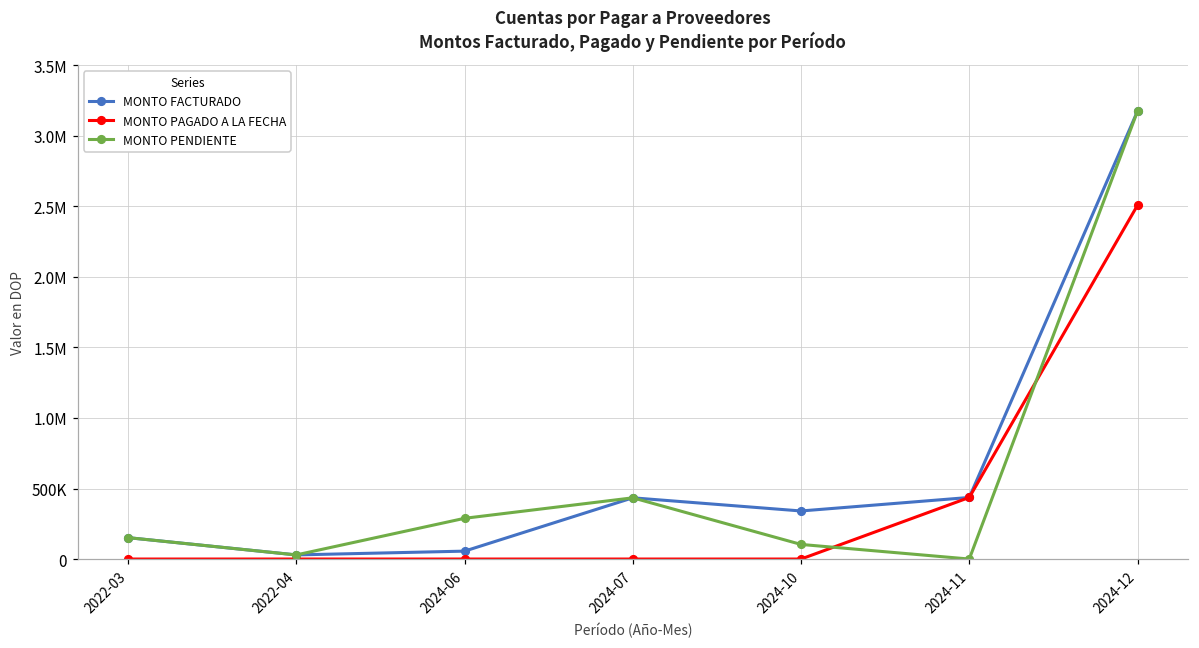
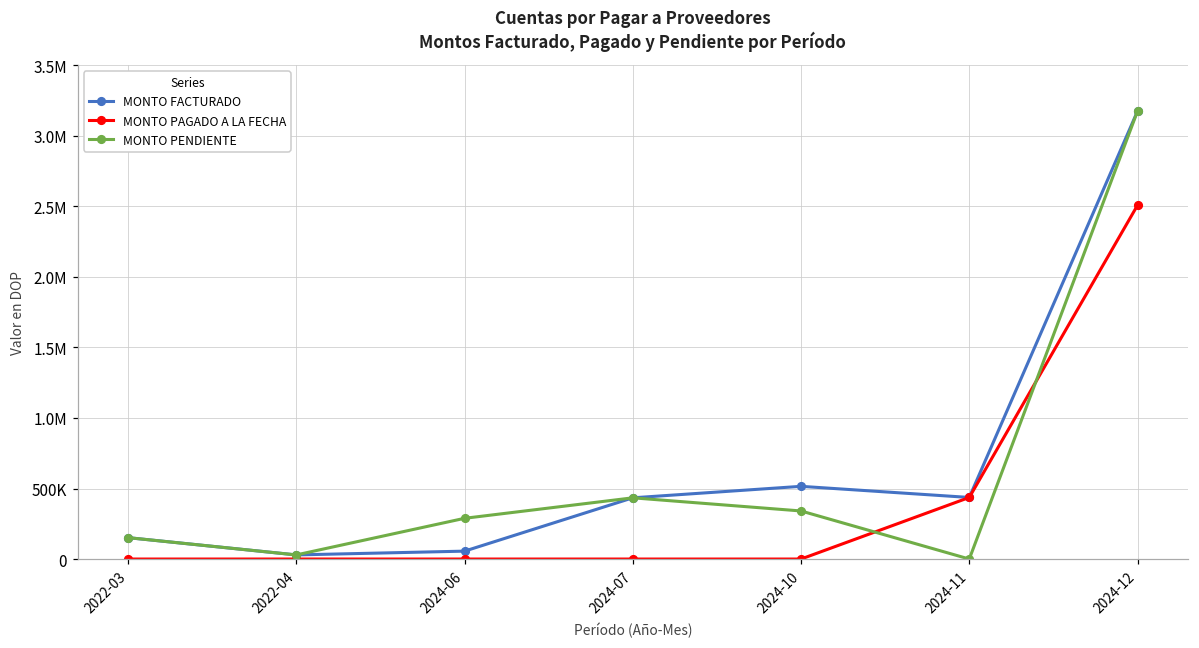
  {
    "MONTO FACTURADO": {
      "2024-06": 60000,
-     "2024-10": 340000
+     "2024-10": 520000
    },
    "MONTO PAGADO A LA FECHA": {
      "2022-03": 0,
      "2022-04": 0,
      "2024-06": 0,
      "2024-07": 0,
      "2024-10": 0,
      "2024-12": 2510000
    },
    "MONTO PENDIENTE": {
      "2024-06": 290000,
-     "2024-10": 100000,
+     "2024-10": 340000,
      "2024-11": 0
    }
  }
